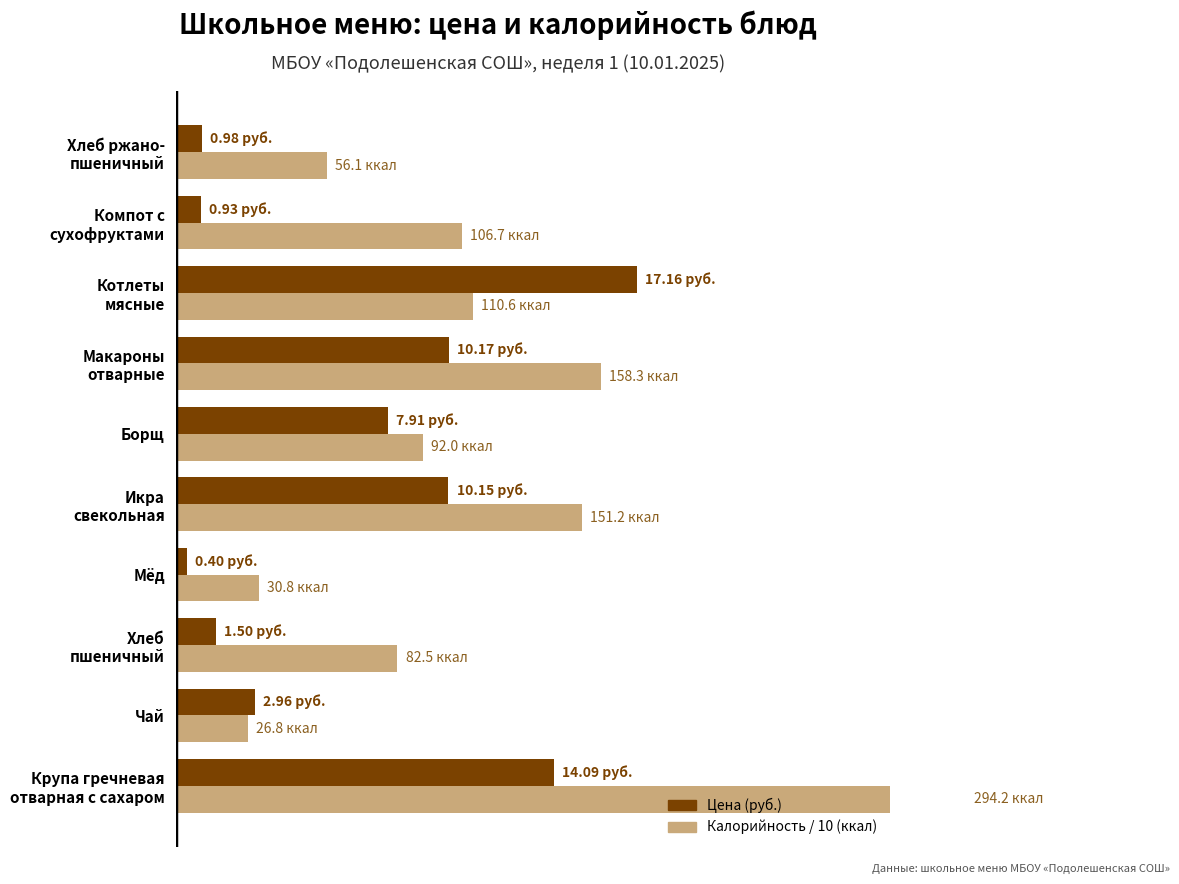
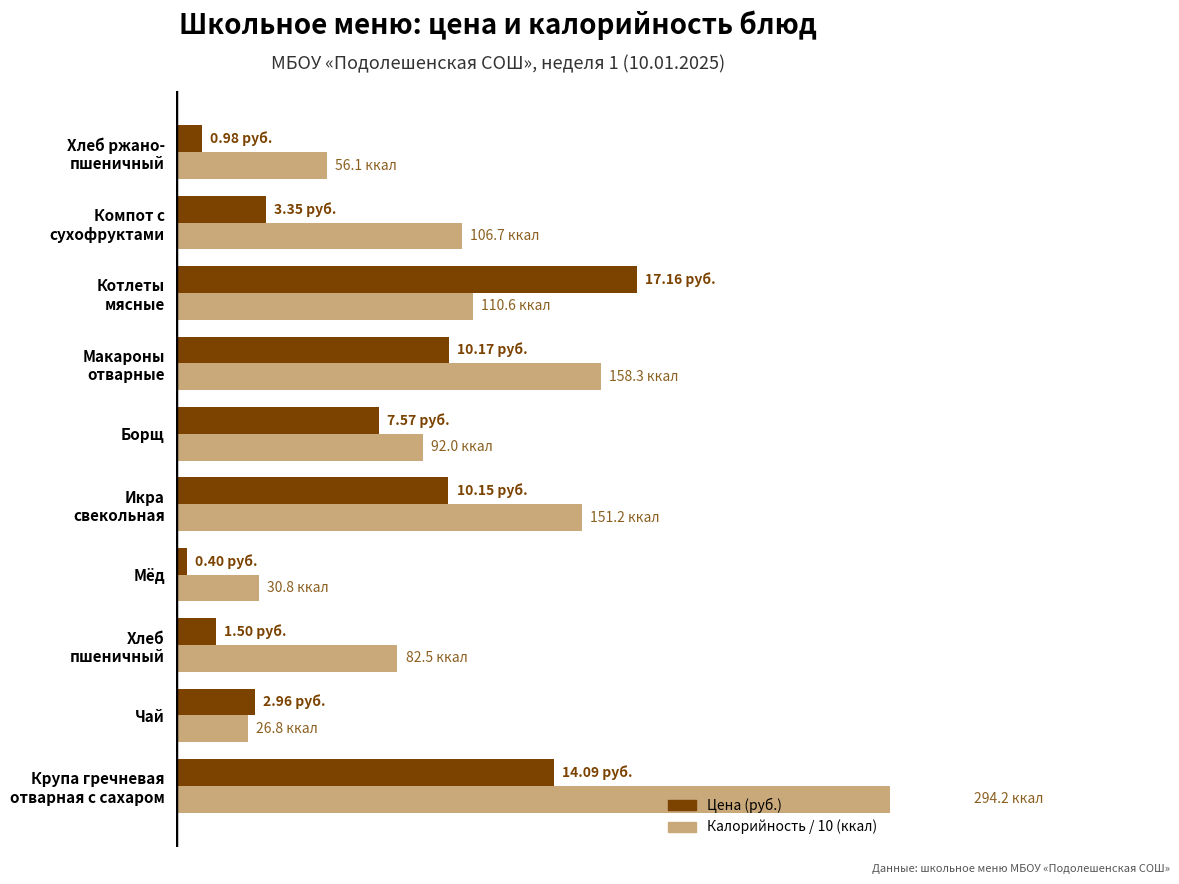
  {
    "Цена (руб.)": {
      "Хлеб ржано- пшеничный": 0.98,
-     "Компот с сухофруктами": 0.93,
+     "Компот с сухофруктами": 3.35,
      "Котлеты мясные": 17.16,
      "Макароны отварные": 10.17,
-     "Борщ": 7.91,
+     "Борщ": 7.57,
      "Икра свекольная": 10.15,
      "Мёд": 0.40,
      "Хлеб пшеничный": 1.50,
      "Чай": 2.96,
      "Крупа гречневая отварная с сахаром": 14.09
    }
  }
